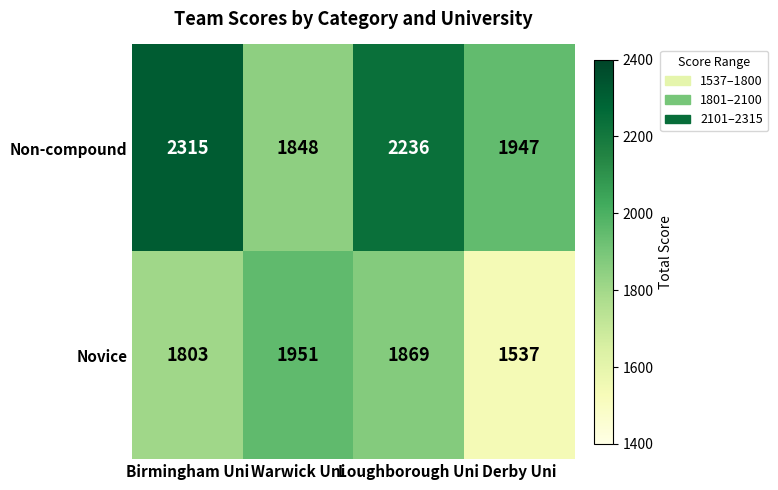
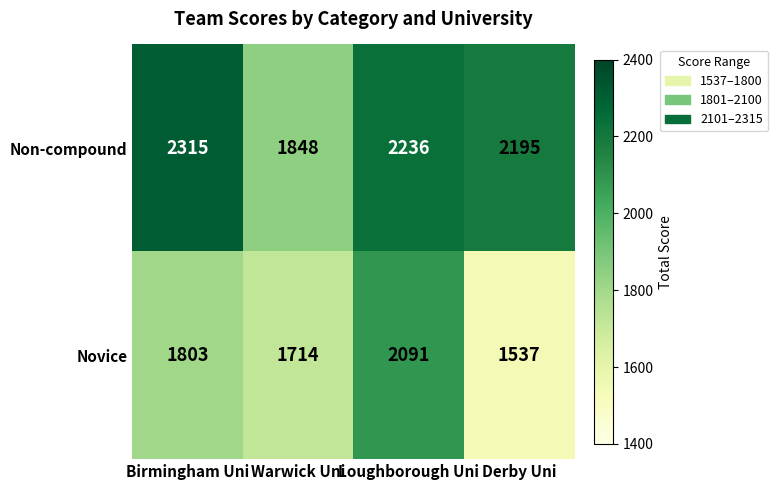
  {
    "Non-compound": {
      "Birmingham Uni": 2315,
      "Warwick Uni": 1848,
      "Loughborough Uni": 2236,
-     "Derby Uni": 1947
+     "Derby Uni": 2195
    },
    "Novice": {
      "Birmingham Uni": 1803,
-     "Warwick Uni": 1951,
-     "Loughborough Uni": 1869,
+     "Warwick Uni": 1714,
+     "Loughborough Uni": 2091,
      "Derby Uni": 1537
    }
  }
